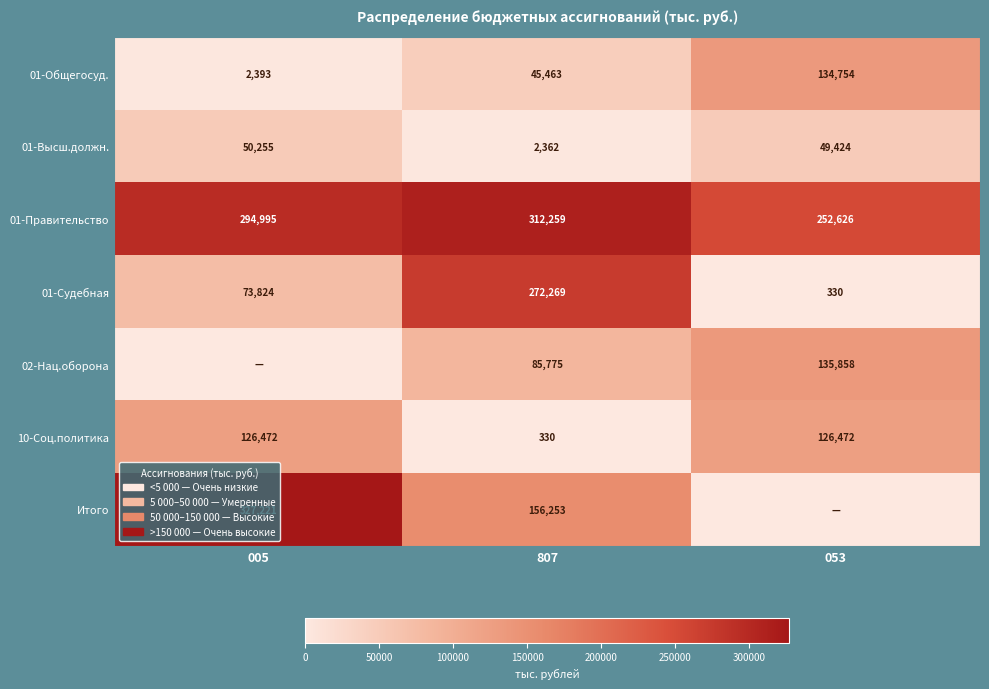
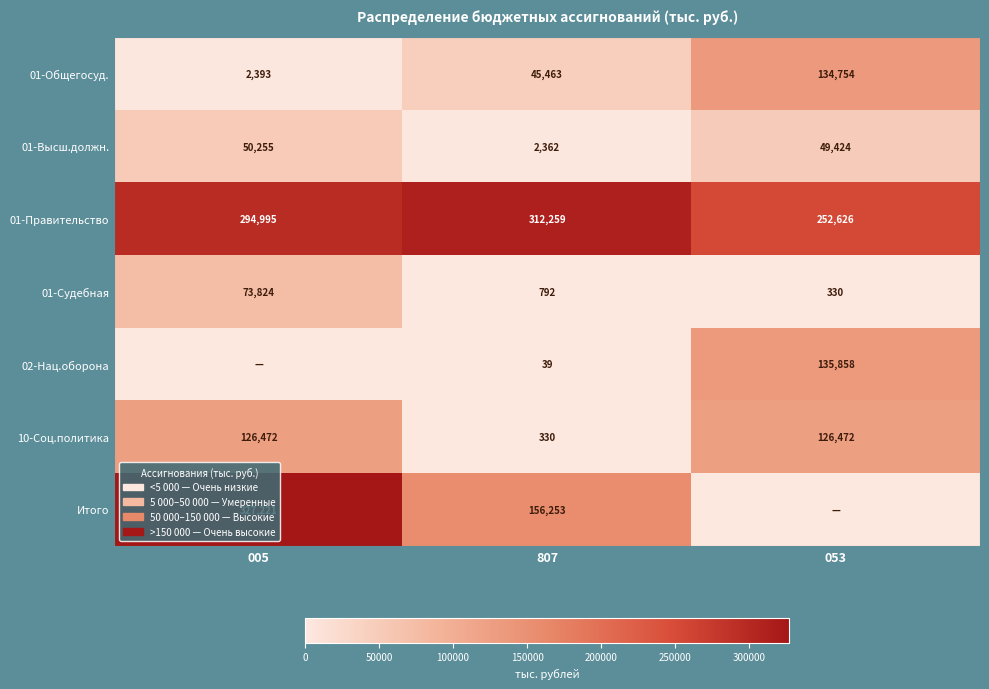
  {
    "01-Общегосуд.": {
      "005": "2,393",
      "807": "45,463",
      "053": "134,754"
    },
    "01-Высш.должн.": {
      "005": "50,255",
      "807": "2,362",
      "053": "49,424"
    },
    "01-Правительство": {
      "005": "294,995",
      "807": "312,259",
      "053": "252,626"
    },
    "01-Судебная": {
      "005": "73,824",
-     "807": "272,269",
+     "807": "792",
      "053": "330"
    },
    "02-Нац.оборона": {
-     "807": "85,775",
+     "807": "39",
      "053": "135,858"
    },
    "10-Соц.политика": {
      "005": "126,472",
      "807": "330",
      "053": "126,472"
    },
    "Итого": {
      "807": "156,253"
    }
  }
